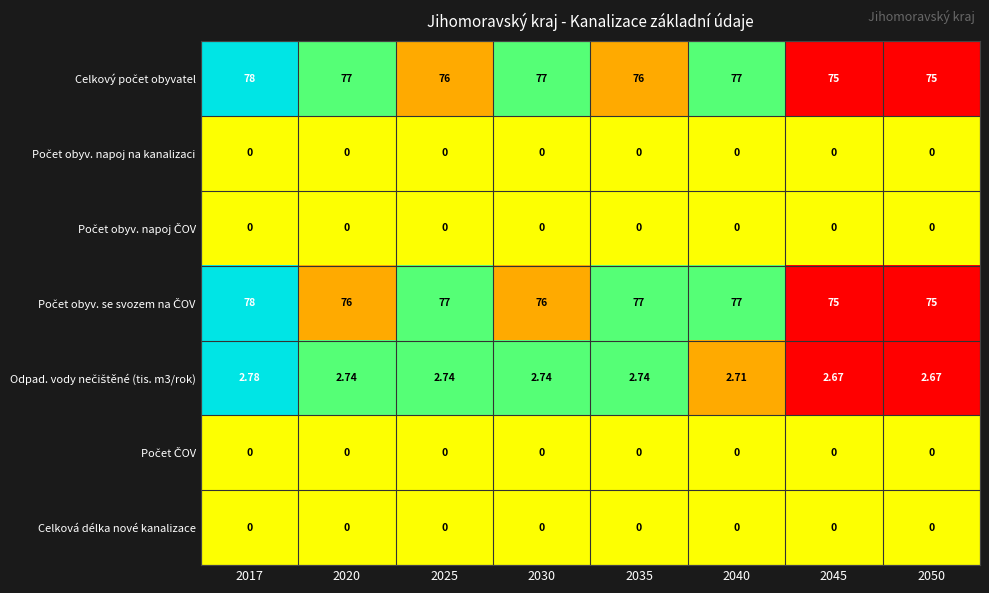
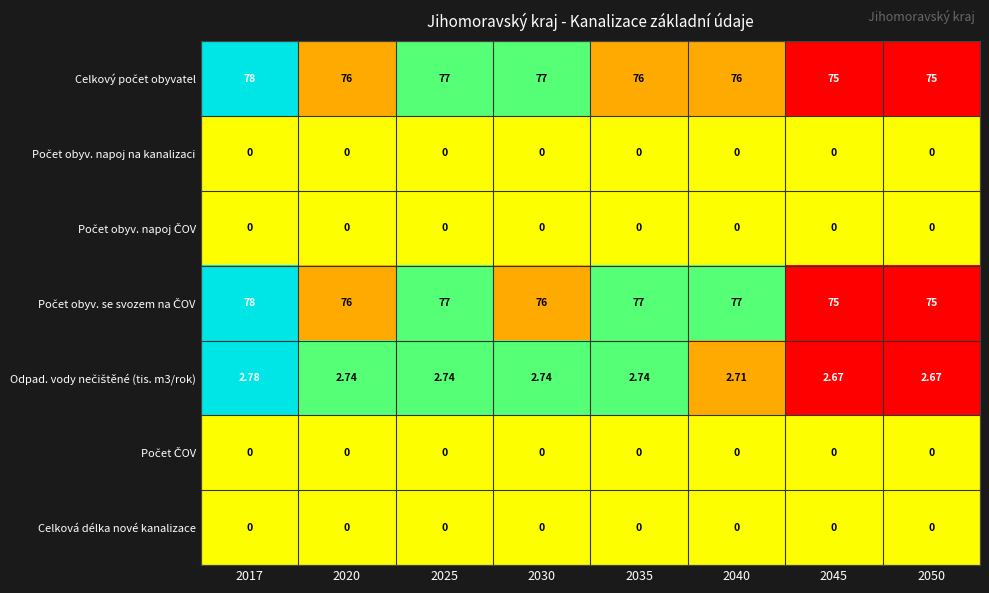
  {
    "Celkový počet obyvatel": {
      "2017": 78,
-     "2020": 77,
-     "2025": 76,
+     "2020": 76,
+     "2025": 77,
      "2030": 77,
      "2035": 76,
-     "2040": 77,
+     "2040": 76,
      "2045": 75,
      "2050": 75
    },
    "Počet obyv. napoj na kanalizaci": {
      "2017": 0,
      "2020": 0,
      "2025": 0,
      "2030": 0,
      "2035": 0,
      "2040": 0,
      "2045": 0,
      "2050": 0
    },
    "Počet obyv. napoj ČOV": {
      "2017": 0,
      "2020": 0,
      "2025": 0,
      "2030": 0,
      "2035": 0,
      "2040": 0,
      "2045": 0,
      "2050": 0
    },
    "Počet obyv. se svozem na ČOV": {
      "2017": 78,
      "2020": 76,
      "2025": 77,
      "2030": 76,
      "2035": 77,
      "2040": 77,
      "2045": 75,
      "2050": 75
    },
    "Odpad. vody nečištěné (tis. m3/rok)": {
      "2017": 2.78,
      "2020": 2.74,
      "2025": 2.74,
      "2030": 2.74,
      "2035": 2.74,
      "2040": 2.71,
      "2045": 2.67,
      "2050": 2.67
    },
    "Počet ČOV": {
      "2017": 0,
      "2020": 0,
      "2025": 0,
      "2030": 0,
      "2035": 0,
      "2040": 0,
      "2045": 0,
      "2050": 0
    },
    "Celková délka nové kanalizace": {
      "2017": 0,
      "2020": 0,
      "2025": 0,
      "2030": 0,
      "2035": 0,
      "2040": 0,
      "2045": 0,
      "2050": 0
    }
  }
